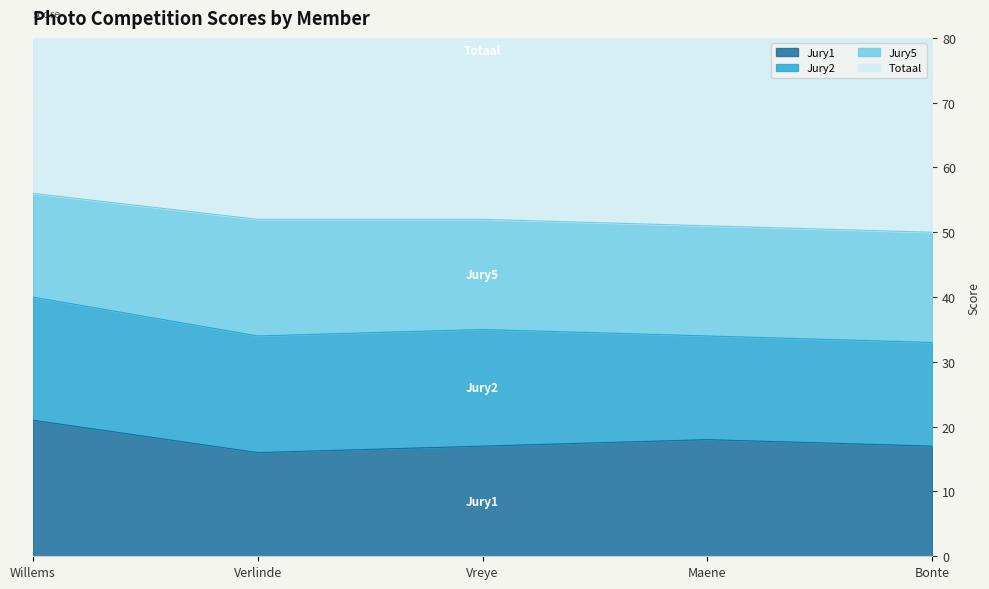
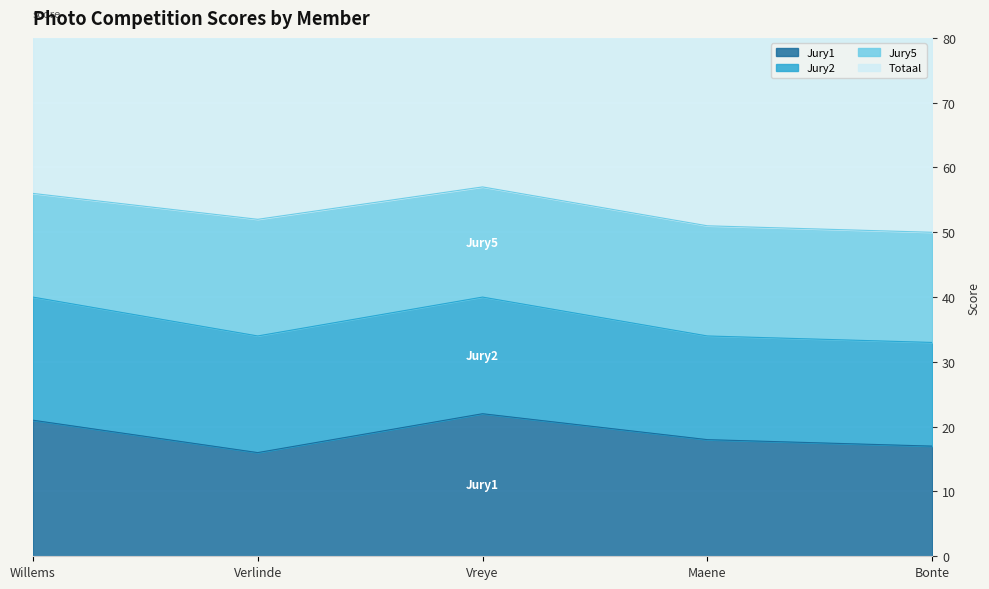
  {
    "Jury1": {
      "Willems": 21,
      "Verlinde": 16,
-     "Vreye": 17,
+     "Vreye": 22,
      "Maene": 18,
      "Bonte": 17
    },
    "Jury2": {
      "Willems": 19,
      "Verlinde": 18,
      "Vreye": 18,
      "Maene": 16,
      "Bonte": 16
    },
    "Jury5": {
      "Willems": 16,
      "Verlinde": 18,
      "Vreye": 17,
      "Maene": 17,
      "Bonte": 17
    }
  }
